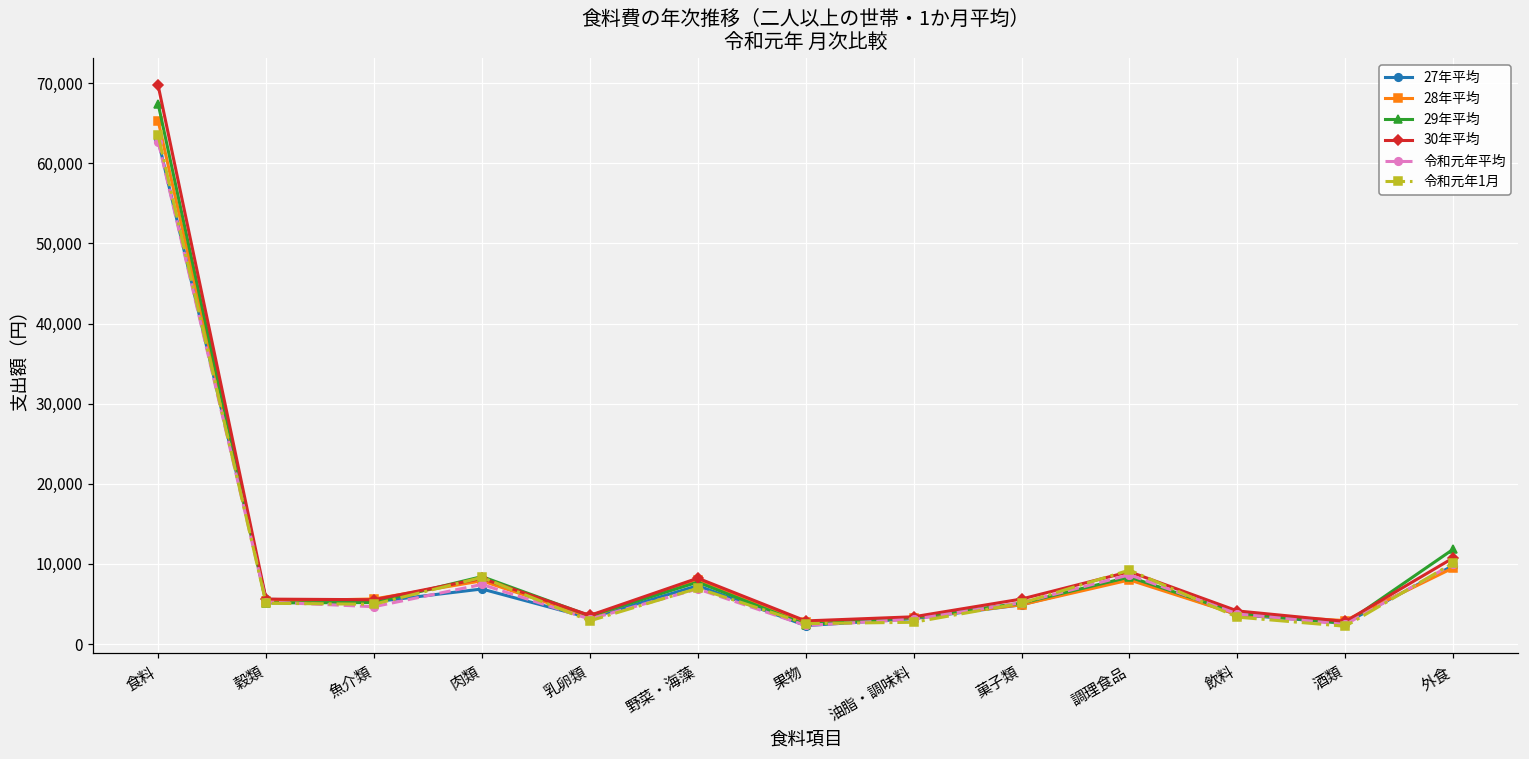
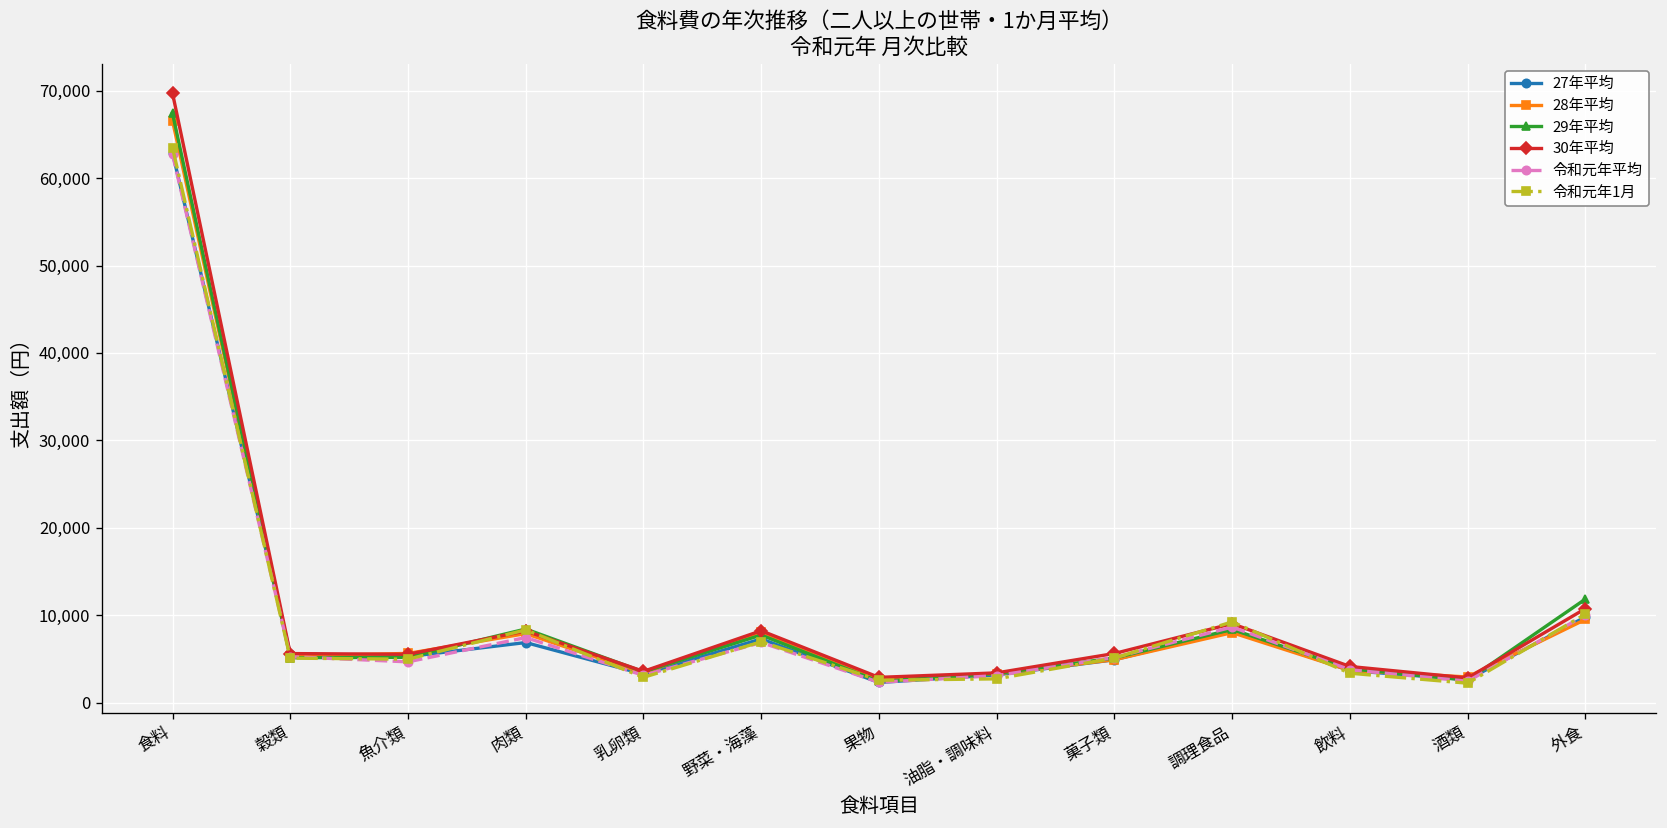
  {
    "27年平均": {
      "肉類": "7,000"
    },
    "28年平均": {
-     "食料": "65,000"
+     "食料": "67,000"
    },
    "29年平均": {
      "食料": "67,000",
      "外食": "12,000"
    },
    "30年平均": {
      "食料": "70,000",
      "菓子類": "6,000",
      "外食": "11,000"
    },
    "令和元年平均": {
      "肉類": "7,000"
    },
    "令和元年1月": {
      "食料": "63,000",
      "油脂・調味料": "3,000"
    }
  }
